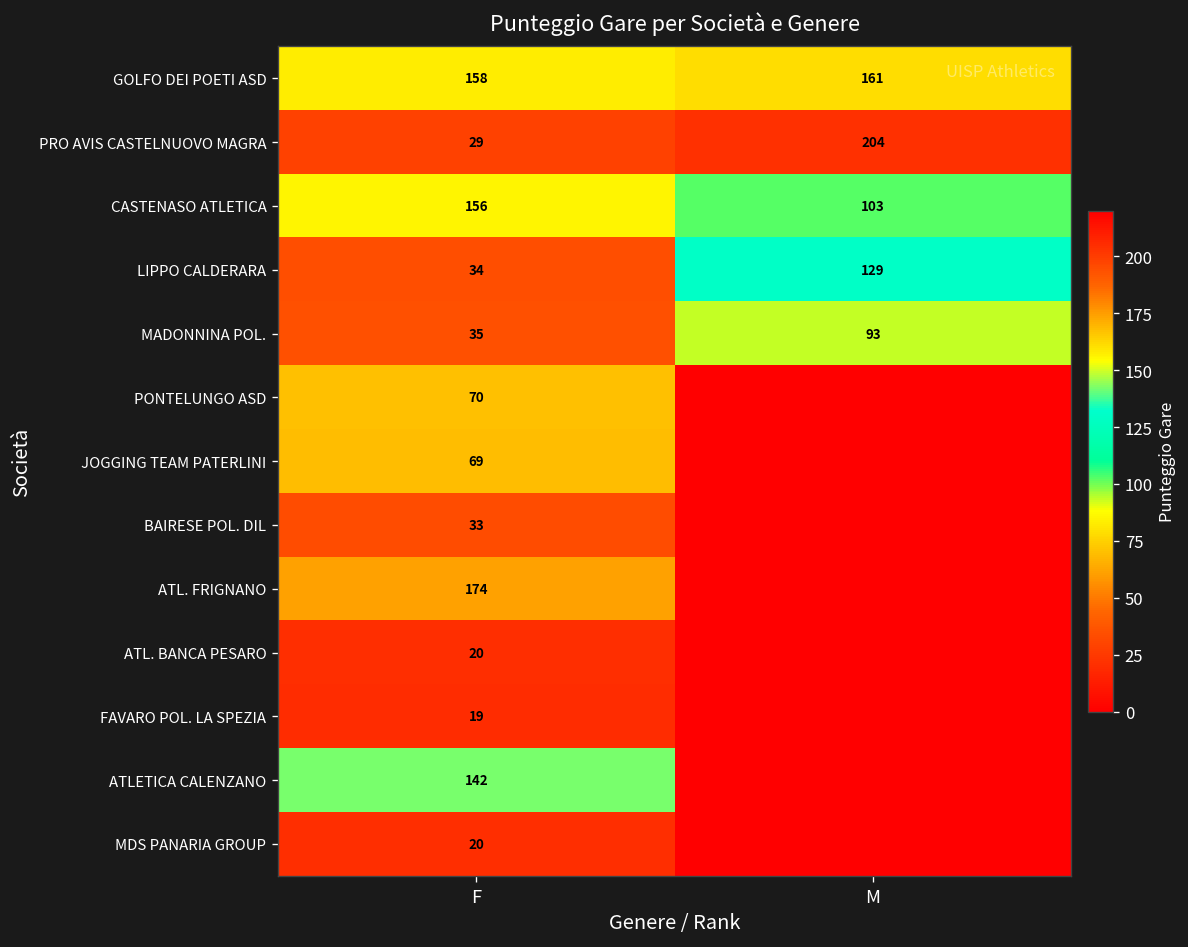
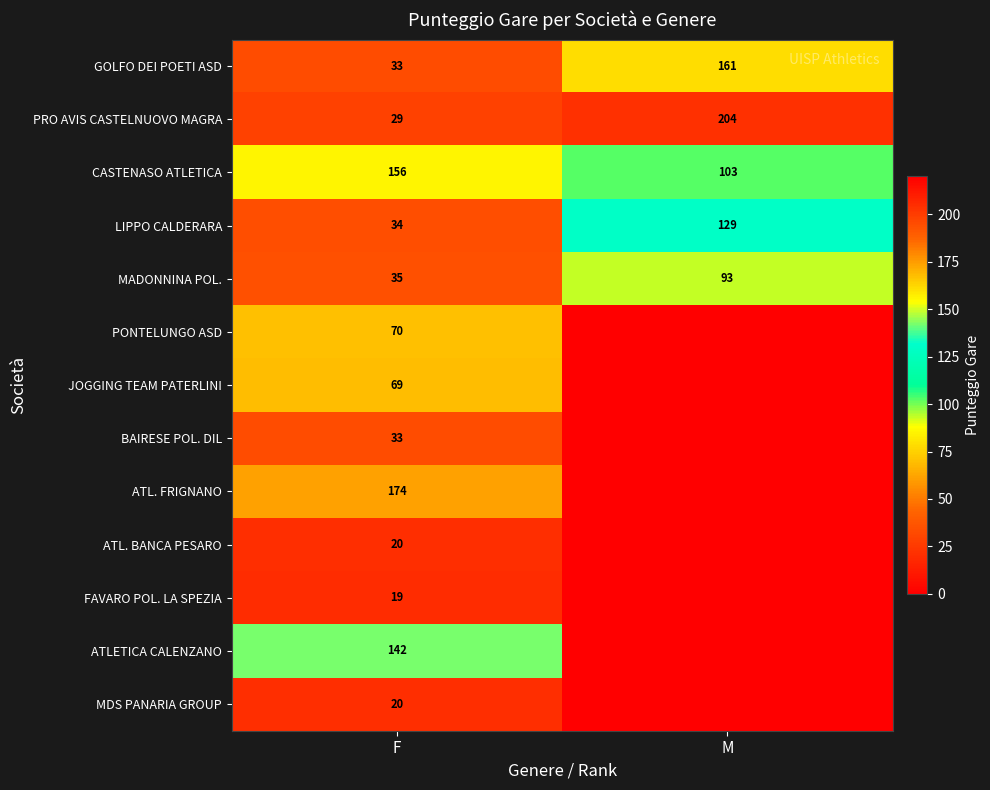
  {
    "GOLFO DEI POETI ASD": {
-     "F": 158
+     "F": 33
    },
    "PRO AVIS CASTELNUOVO MAGRA": {
      "F": 29,
      "M": 204
    },
    "CASTENASO ATLETICA": {
      "F": 156,
      "M": 103
    },
    "LIPPO CALDERARA": {
      "F": 34,
      "M": 129
    },
    "MADONNINA POL.": {
      "F": 35,
      "M": 93
    },
    "PONTELUNGO ASD": {
      "F": 70
    },
    "JOGGING TEAM PATERLINI": {
      "F": 69
    },
    "BAIRESE POL. DIL": {
      "F": 33
    },
    "ATL. FRIGNANO": {
      "F": 174
    },
    "ATL. BANCA PESARO": {
      "F": 20
    },
    "FAVARO POL. LA SPEZIA": {
      "F": 19
    },
    "ATLETICA CALENZANO": {
      "F": 142
    },
    "MDS PANARIA GROUP": {
      "F": 20
    }
  }
